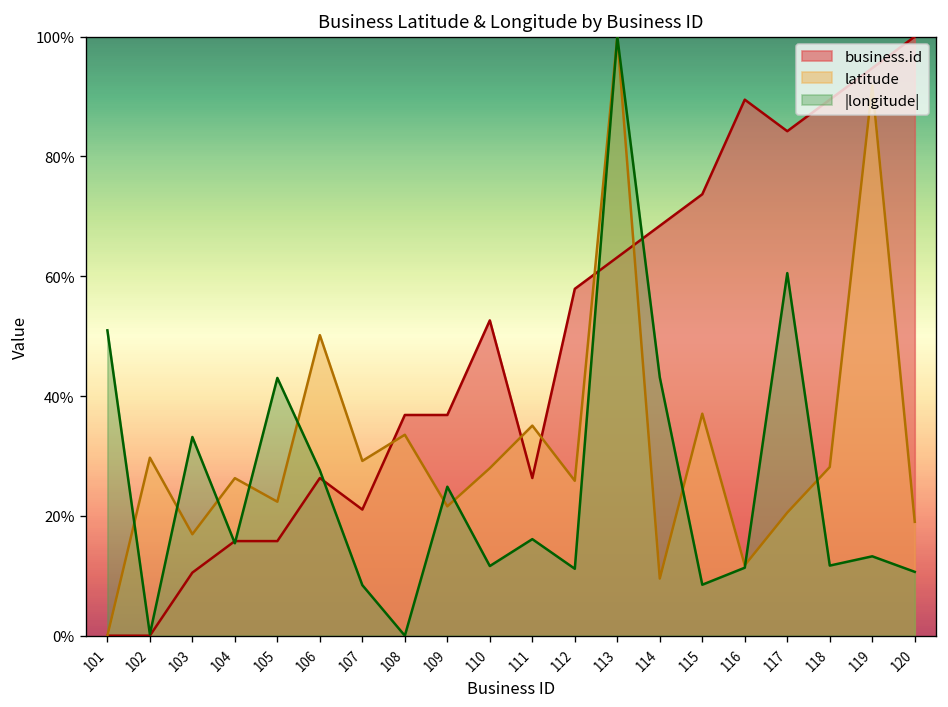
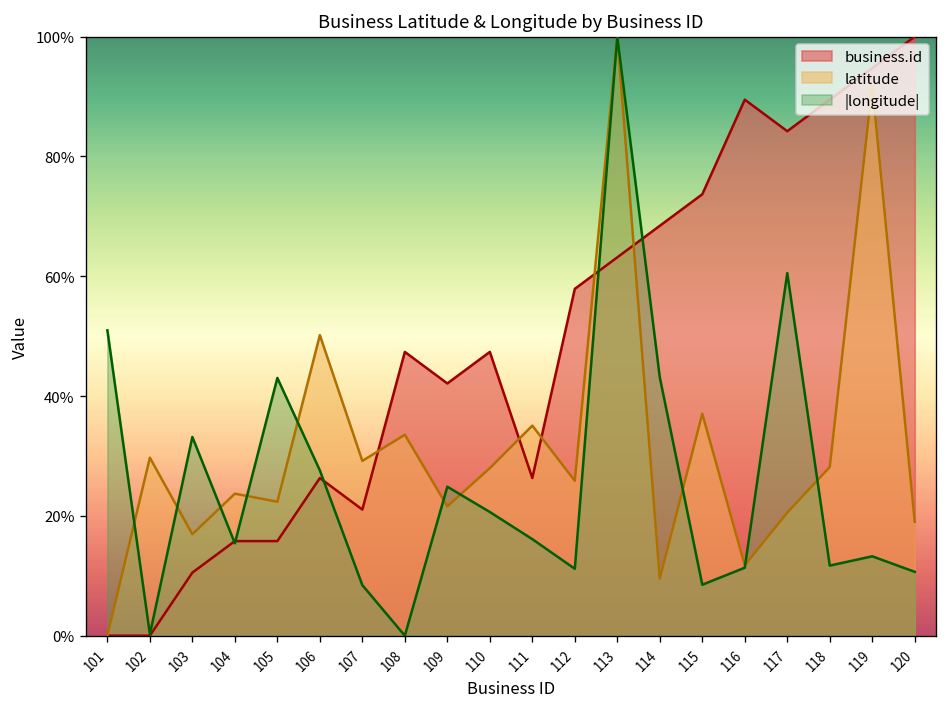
  {
    "business.id": {
      "103": "11%",
      "105": "16%",
      "106": "26%",
      "107": "21%",
-     "108": "37%",
-     "109": "37%",
-     "110": "53%",
+     "108": "47%",
+     "109": "42%",
+     "110": "47%",
      "111": "26%",
      "112": "58%",
      "113": "63%",
      "114": "68%",
      "115": "74%",
      "116": "89%",
      "117": "84%",
      "120": "100%"
    },
    "latitude": {
      "102": "30%",
      "103": "17%",
-     "104": "26%",
+     "104": "24%",
      "105": "22%",
      "106": "50%",
      "107": "29%",
      "108": "34%",
      "109": "22%",
      "110": "28%",
      "111": "35%",
      "112": "26%",
      "114": "10%",
      "115": "37%",
      "117": "21%",
      "118": "28%",
      "120": "19%"
    },
    "|longitude|": {
      "101": "51%",
      "103": "33%",
      "105": "43%",
      "106": "28%",
      "107": "8%",
      "108": "0%",
      "109": "25%",
-     "110": "12%",
+     "110": "21%",
      "111": "16%",
      "112": "11%",
      "114": "43%",
      "115": "9%",
      "117": "61%",
      "118": "12%",
      "119": "13%",
      "120": "11%"
    }
  }
